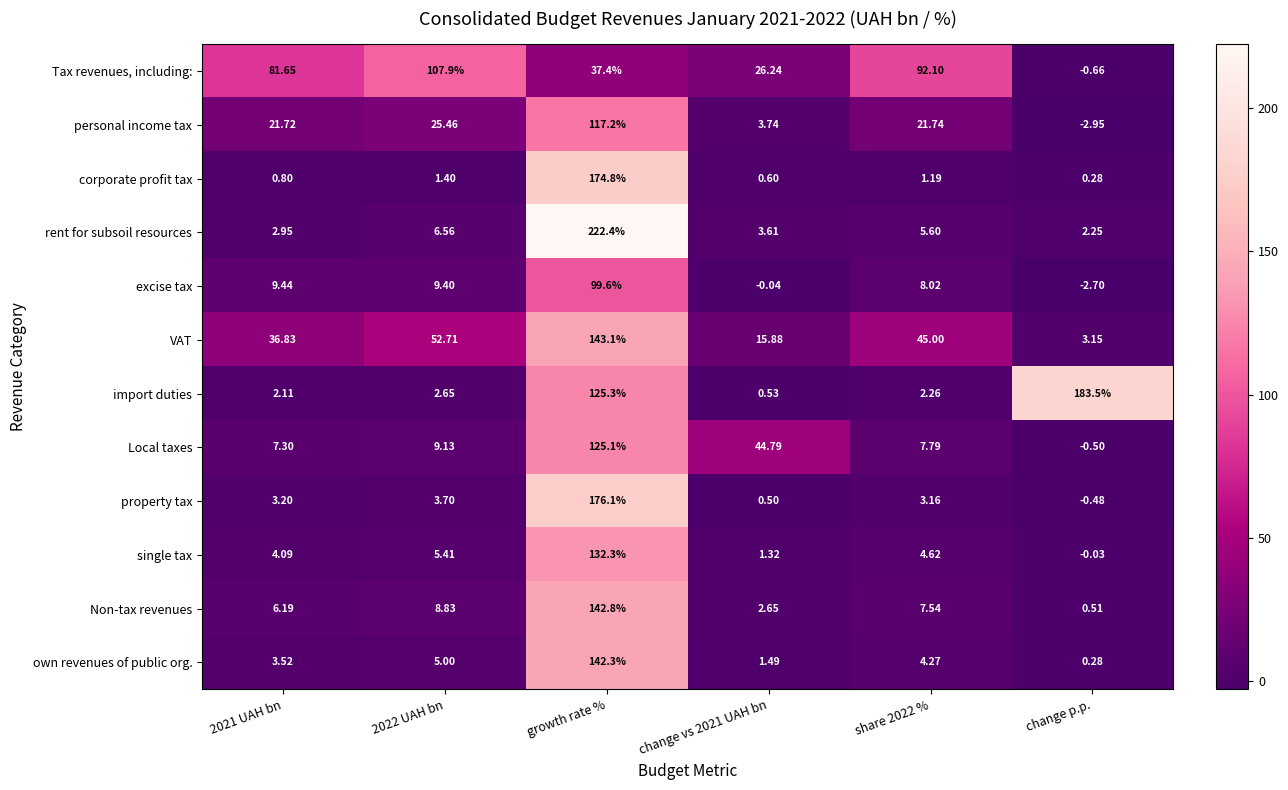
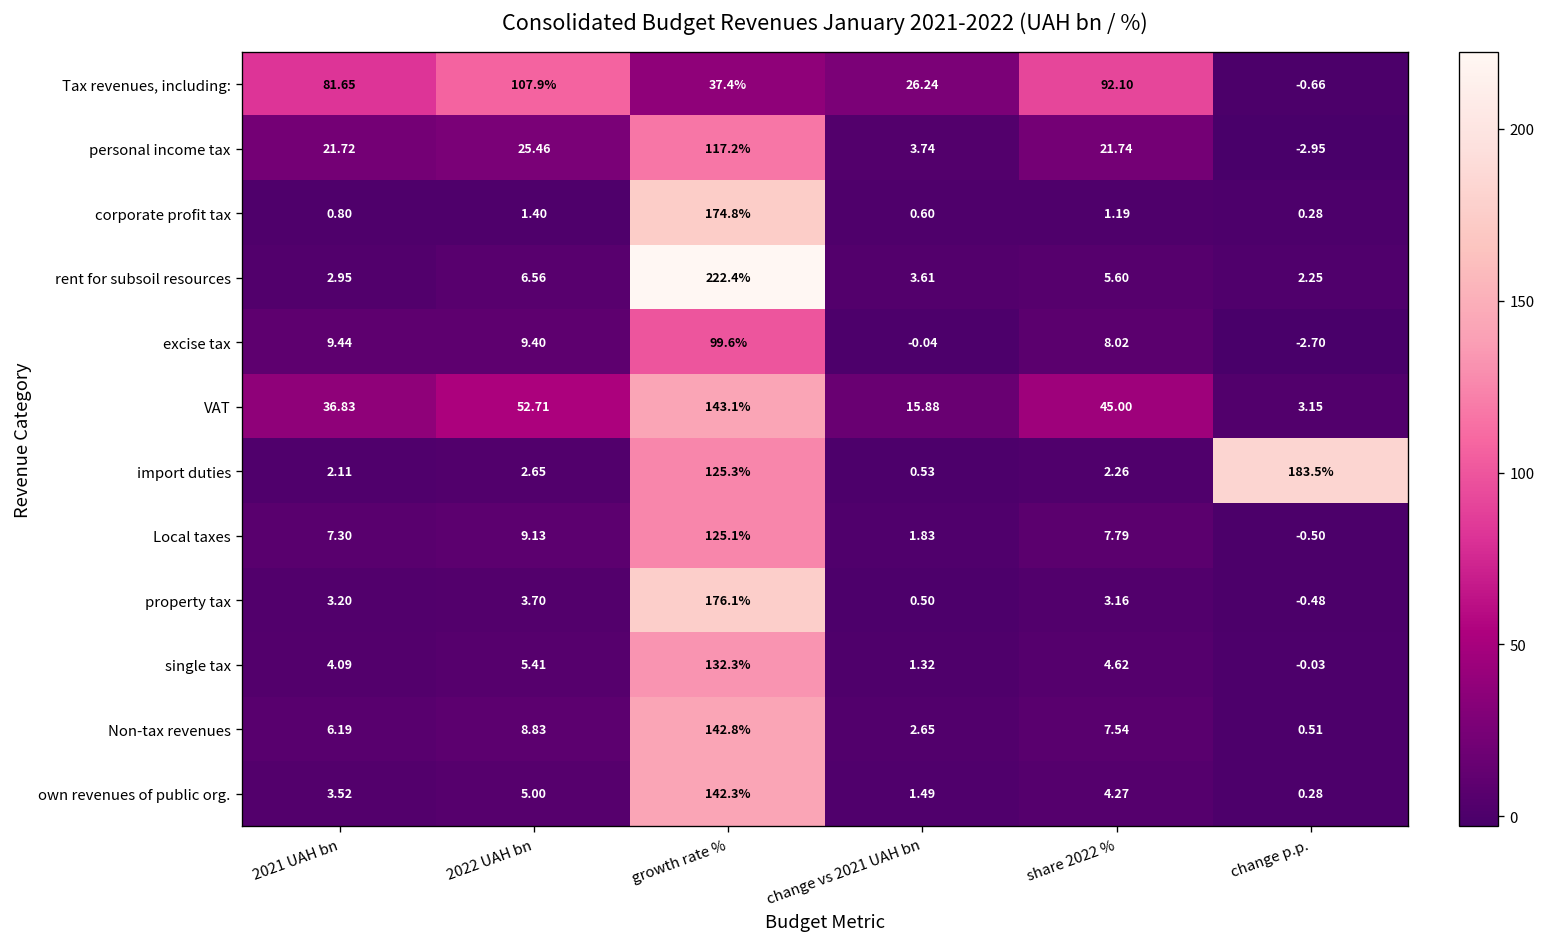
  {
    "Tax revenues, including:": {
      "2021 UAH bn": "81.65",
      "2022 UAH bn": "107.9%",
      "growth rate %": "37.4%",
      "change vs 2021 UAH bn": "26.24",
      "share 2022 %": "92.10",
      "change p.p.": "-0.66"
    },
    "personal income tax": {
      "2021 UAH bn": "21.72",
      "2022 UAH bn": "25.46",
      "growth rate %": "117.2%",
      "change vs 2021 UAH bn": "3.74",
      "share 2022 %": "21.74",
      "change p.p.": "-2.95"
    },
    "corporate profit tax": {
      "2021 UAH bn": "0.80",
      "2022 UAH bn": "1.40",
      "growth rate %": "174.8%",
      "change vs 2021 UAH bn": "0.60",
      "share 2022 %": "1.19",
      "change p.p.": "0.28"
    },
    "rent for subsoil resources": {
      "2021 UAH bn": "2.95",
      "2022 UAH bn": "6.56",
      "growth rate %": "222.4%",
      "change vs 2021 UAH bn": "3.61",
      "share 2022 %": "5.60",
      "change p.p.": "2.25"
    },
    "excise tax": {
      "2021 UAH bn": "9.44",
      "2022 UAH bn": "9.40",
      "growth rate %": "99.6%",
      "change vs 2021 UAH bn": "-0.04",
      "share 2022 %": "8.02",
      "change p.p.": "-2.70"
    },
    "VAT": {
      "2021 UAH bn": "36.83",
      "2022 UAH bn": "52.71",
      "growth rate %": "143.1%",
      "change vs 2021 UAH bn": "15.88",
      "share 2022 %": "45.00",
      "change p.p.": "3.15"
    },
    "import duties": {
      "2021 UAH bn": "2.11",
      "2022 UAH bn": "2.65",
      "growth rate %": "125.3%",
      "change vs 2021 UAH bn": "0.53",
      "share 2022 %": "2.26",
      "change p.p.": "183.5%"
    },
    "Local taxes": {
      "2021 UAH bn": "7.30",
      "2022 UAH bn": "9.13",
      "growth rate %": "125.1%",
-     "change vs 2021 UAH bn": "44.79",
+     "change vs 2021 UAH bn": "1.83",
      "share 2022 %": "7.79",
      "change p.p.": "-0.50"
    },
    "property tax": {
      "2021 UAH bn": "3.20",
      "2022 UAH bn": "3.70",
      "growth rate %": "176.1%",
      "change vs 2021 UAH bn": "0.50",
      "share 2022 %": "3.16",
      "change p.p.": "-0.48"
    },
    "single tax": {
      "2021 UAH bn": "4.09",
      "2022 UAH bn": "5.41",
      "growth rate %": "132.3%",
      "change vs 2021 UAH bn": "1.32",
      "share 2022 %": "4.62",
      "change p.p.": "-0.03"
    },
    "Non-tax revenues": {
      "2021 UAH bn": "6.19",
      "2022 UAH bn": "8.83",
      "growth rate %": "142.8%",
      "change vs 2021 UAH bn": "2.65",
      "share 2022 %": "7.54",
      "change p.p.": "0.51"
    },
    "own revenues of public org.": {
      "2021 UAH bn": "3.52",
      "2022 UAH bn": "5.00",
      "growth rate %": "142.3%",
      "change vs 2021 UAH bn": "1.49",
      "share 2022 %": "4.27",
      "change p.p.": "0.28"
    }
  }
